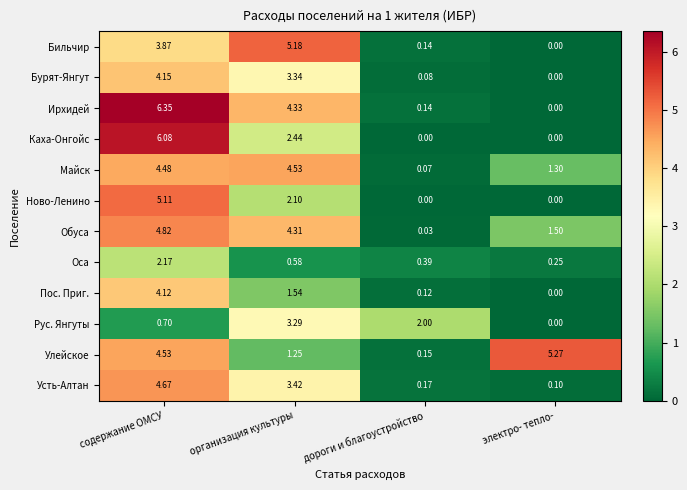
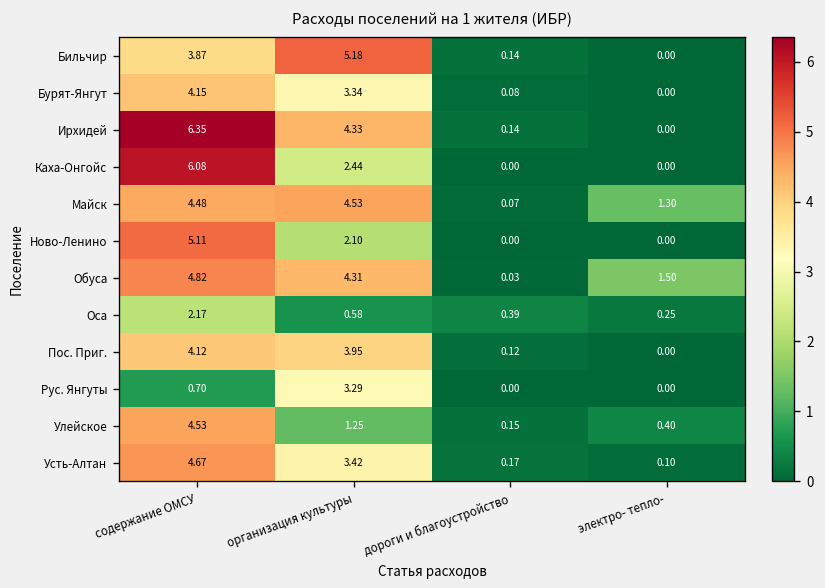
  {
    "Бильчир": {
      "содержание ОМСУ": 3.87,
      "организация культуры": 5.18,
      "дороги и благоустройство": 0.14,
      "электро- тепло-": 0.00
    },
    "Бурят-Янгут": {
      "содержание ОМСУ": 4.15,
      "организация культуры": 3.34,
      "дороги и благоустройство": 0.08,
      "электро- тепло-": 0.00
    },
    "Ирхидей": {
      "содержание ОМСУ": 6.35,
      "организация культуры": 4.33,
      "дороги и благоустройство": 0.14,
      "электро- тепло-": 0.00
    },
    "Каха-Онгойс": {
      "содержание ОМСУ": 6.08,
      "организация культуры": 2.44,
      "дороги и благоустройство": 0.00,
      "электро- тепло-": 0.00
    },
    "Майск": {
      "содержание ОМСУ": 4.48,
      "организация культуры": 4.53,
      "дороги и благоустройство": 0.07,
      "электро- тепло-": 1.30
    },
    "Ново-Ленино": {
      "содержание ОМСУ": 5.11,
      "организация культуры": 2.10,
      "дороги и благоустройство": 0.00,
      "электро- тепло-": 0.00
    },
    "Обуса": {
      "содержание ОМСУ": 4.82,
      "организация культуры": 4.31,
      "дороги и благоустройство": 0.03,
      "электро- тепло-": 1.50
    },
    "Оса": {
      "содержание ОМСУ": 2.17,
      "организация культуры": 0.58,
      "дороги и благоустройство": 0.39,
      "электро- тепло-": 0.25
    },
    "Пос. Приг.": {
      "содержание ОМСУ": 4.12,
-     "организация культуры": 1.54,
+     "организация культуры": 3.95,
      "дороги и благоустройство": 0.12,
      "электро- тепло-": 0.00
    },
    "Рус. Янгуты": {
      "содержание ОМСУ": 0.70,
      "организация культуры": 3.29,
-     "дороги и благоустройство": 2.00,
+     "дороги и благоустройство": 0.00,
      "электро- тепло-": 0.00
    },
    "Улейское": {
      "содержание ОМСУ": 4.53,
      "организация культуры": 1.25,
      "дороги и благоустройство": 0.15,
-     "электро- тепло-": 5.27
+     "электро- тепло-": 0.40
    },
    "Усть-Алтан": {
      "содержание ОМСУ": 4.67,
      "организация культуры": 3.42,
      "дороги и благоустройство": 0.17,
      "электро- тепло-": 0.10
    }
  }
